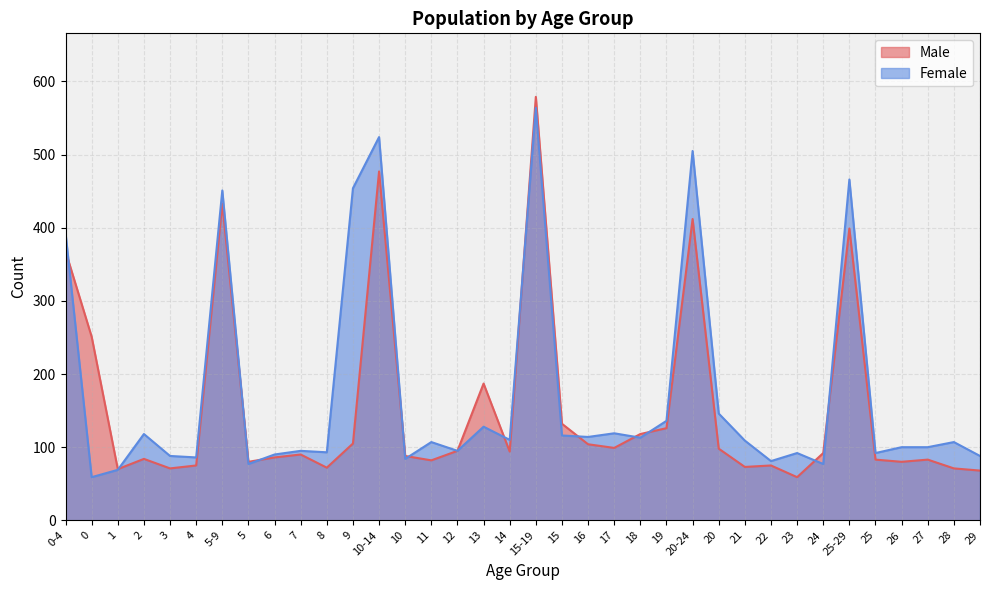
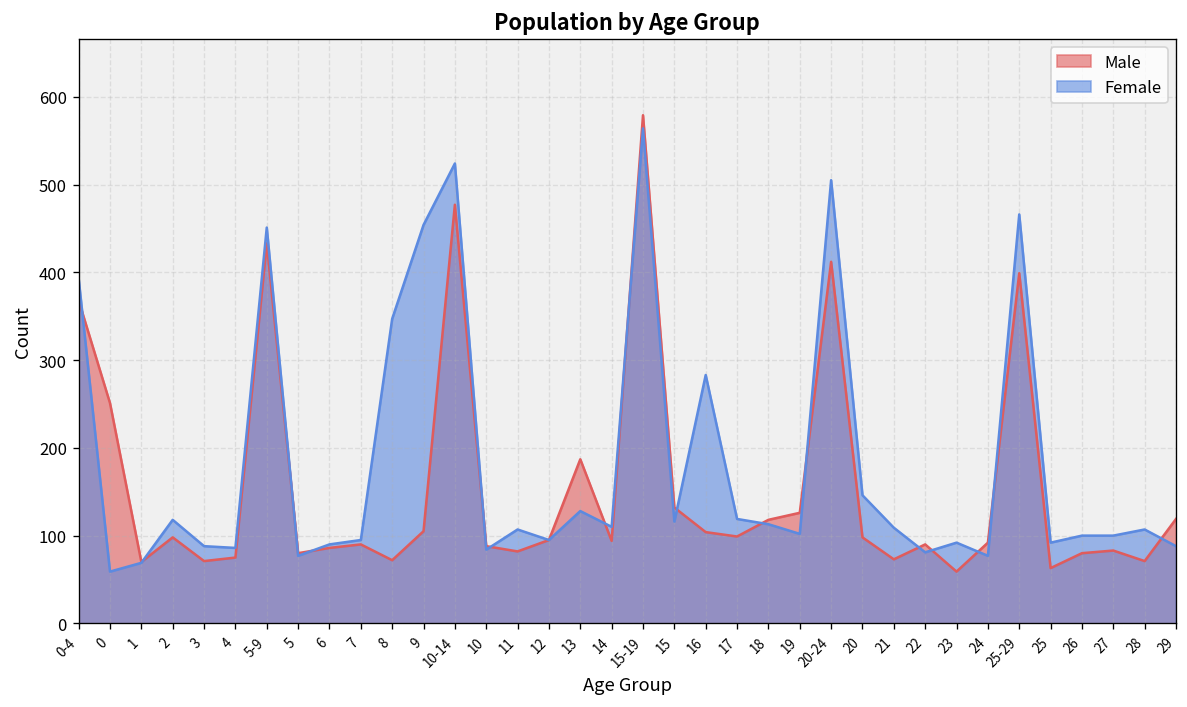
  {
    "Male": {
      "0-4": 370,
      "0": 250,
-     "2": 80,
+     "2": 100,
      "3": 70,
      "4": 80,
      "5-9": 430,
      "6": 90,
      "7": 90,
      "8": 70,
      "9": 110,
      "10-14": 480,
      "10": 90,
      "11": 80,
      "13": 190,
      "14": 90,
      "15-19": 580,
      "15": 130,
      "16": 100,
      "17": 100,
      "18": 120,
      "19": 130,
      "20-24": 410,
      "20": 100,
      "21": 70,
-     "22": 80,
+     "22": 90,
      "23": 60,
      "24": 90,
      "25-29": 400,
-     "25": 80,
+     "25": 60,
      "26": 80,
      "27": 80,
      "28": 70,
-     "29": 70
+     "29": 120
    },
    "Female": {
      "0-4": 390,
      "0": 60,
      "2": 120,
      "3": 90,
      "4": 90,
      "5-9": 450,
      "6": 90,
      "7": 100,
-     "8": 90,
+     "8": 350,
      "9": 450,
      "10-14": 520,
      "10": 80,
      "11": 110,
      "13": 130,
      "14": 110,
      "15-19": 560,
      "15": 120,
-     "16": 110,
+     "16": 280,
      "17": 120,
      "18": 110,
-     "19": 140,
+     "19": 100,
      "20-24": 510,
      "20": 150,
      "21": 110,
      "22": 80,
      "23": 90,
      "24": 80,
      "25-29": 470,
      "25": 90,
      "26": 100,
      "27": 100,
      "28": 110,
      "29": 90
    }
  }
